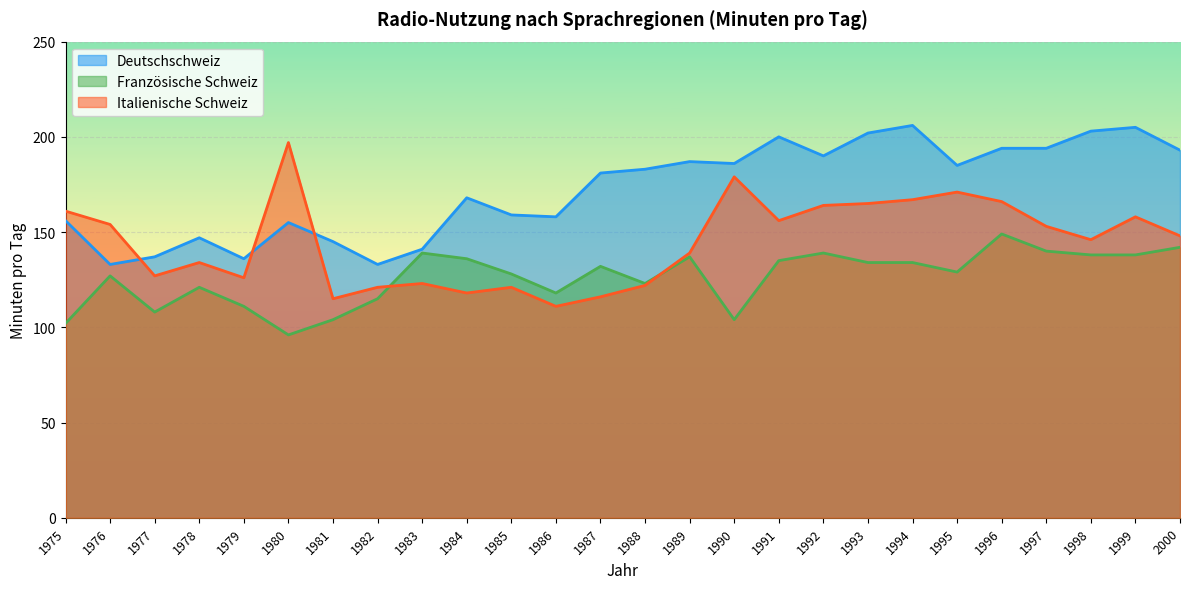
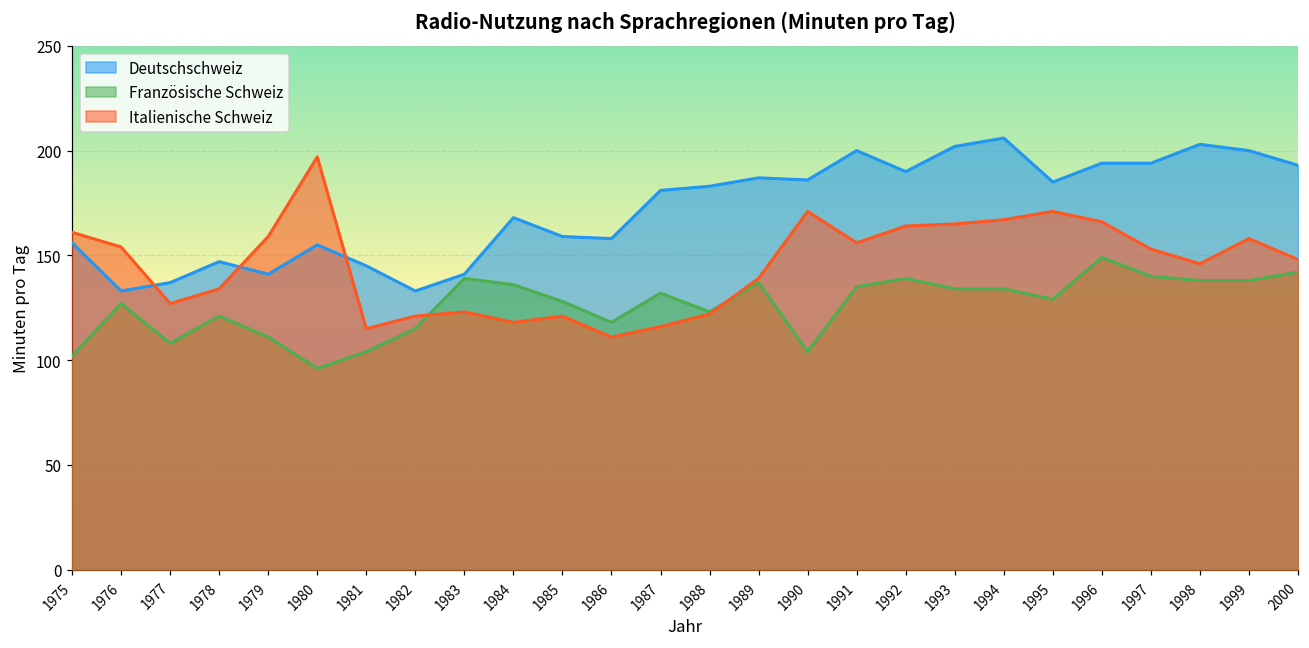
  {
    "Deutschschweiz": {
      "1975": 156,
      "1976": 133,
      "1977": 137,
      "1978": 147,
-     "1979": 136,
+     "1979": 141,
      "1980": 155,
      "1981": 145,
      "1982": 133,
      "1983": 141,
      "1984": 168,
      "1985": 159,
      "1986": 158,
      "1987": 181,
      "1988": 183,
      "1989": 187,
      "1990": 186,
      "1991": 200,
      "1992": 190,
      "1993": 202,
      "1994": 206,
      "1995": 185,
      "1996": 194,
      "1997": 194,
      "1998": 203,
-     "1999": 205,
+     "1999": 200,
      "2000": 193
    },
    "Französische Schweiz": {
      "1975": 102,
      "1976": 127,
      "1977": 108,
      "1978": 121,
      "1979": 111,
      "1980": 96,
      "1981": 104,
      "1982": 115,
      "1983": 139,
      "1984": 136,
      "1985": 128,
      "1986": 118,
      "1987": 132,
      "1989": 137,
      "1990": 104,
      "1991": 135,
      "1992": 139,
      "1993": 134,
      "1994": 134,
      "1995": 129,
      "1996": 149,
      "1997": 140,
      "1998": 138,
      "1999": 138,
      "2000": 142
    },
    "Italienische Schweiz": {
      "1975": 161,
      "1976": 154,
      "1977": 127,
      "1978": 134,
-     "1979": 126,
+     "1979": 159,
      "1980": 197,
      "1981": 115,
      "1982": 121,
      "1983": 123,
      "1984": 118,
      "1985": 121,
      "1986": 111,
      "1987": 116,
      "1989": 139,
-     "1990": 179,
+     "1990": 171,
      "1991": 156,
      "1992": 164,
      "1993": 165,
      "1994": 167,
      "1995": 171,
      "1996": 166,
      "1997": 153,
      "1998": 146,
      "1999": 158,
      "2000": 148
    }
  }
